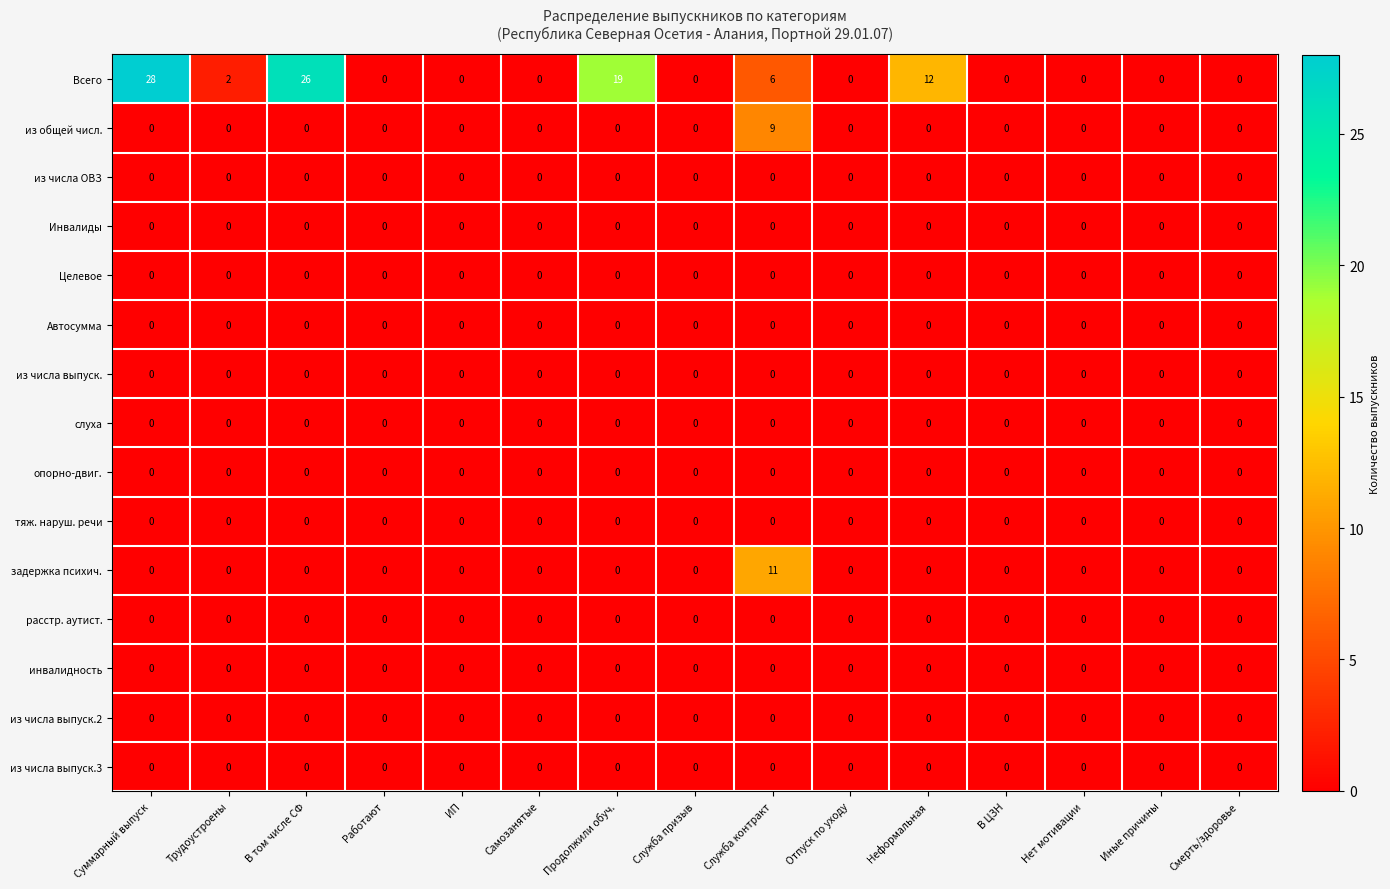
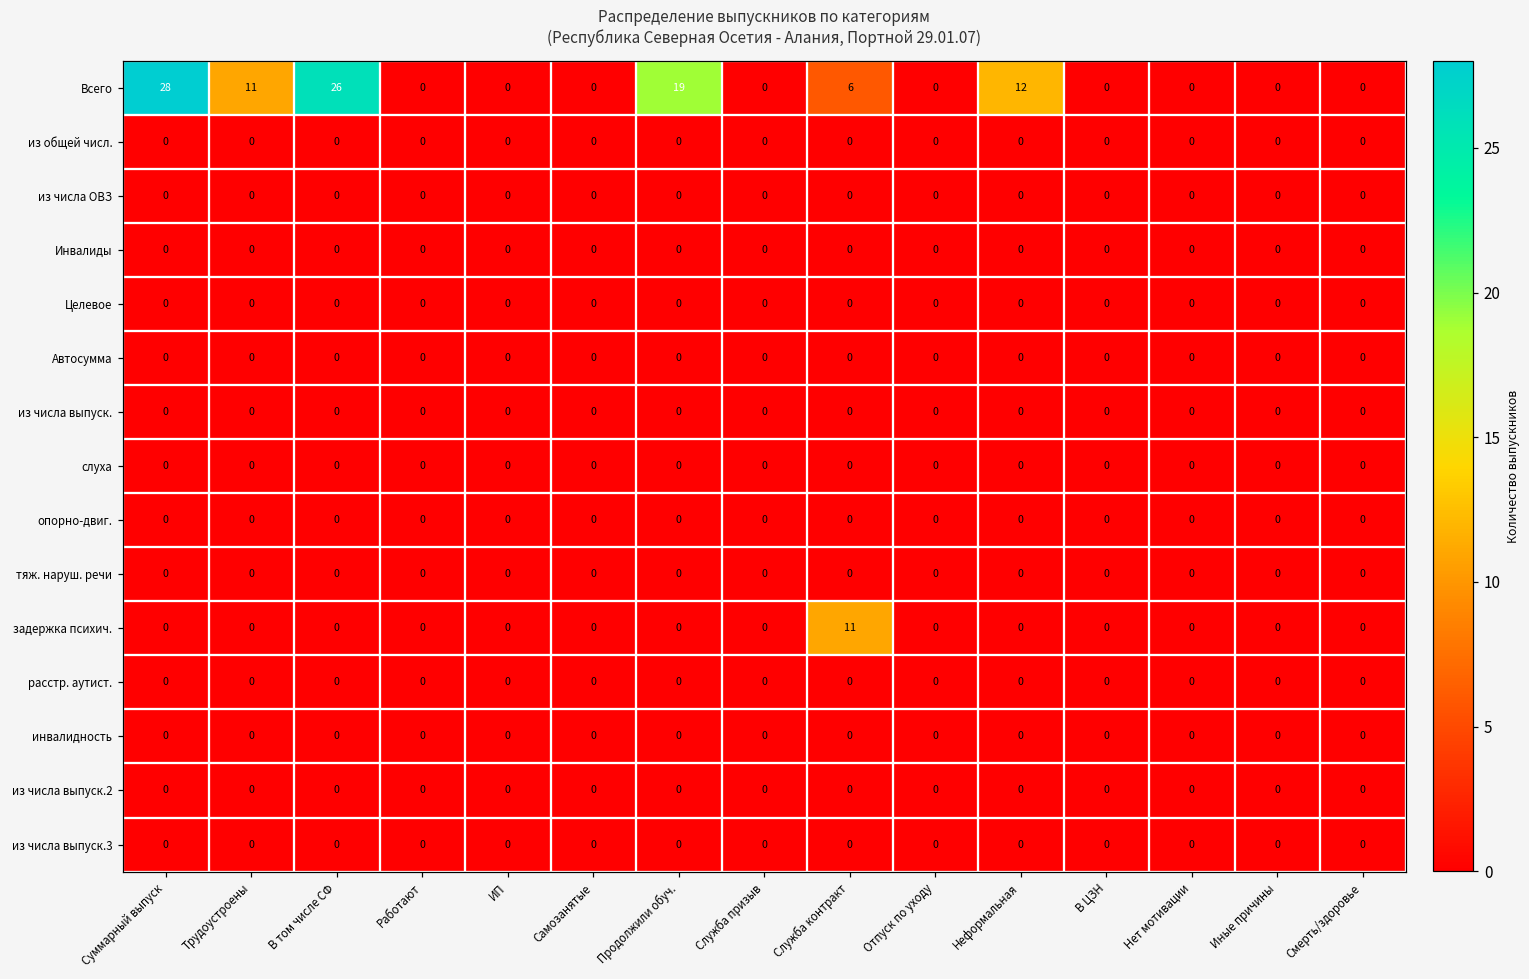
  {
    "Всего": {
      "Суммарный выпуск": 28,
-     "Трудоустроены": 2,
+     "Трудоустроены": 11,
      "В том числе СФ": 26,
      "Работают": 0,
      "ИП": 0,
      "Самозанятые": 0,
      "Продолжили обуч.": 19,
      "Служба призыв": 0,
      "Служба контракт": 6,
      "Отпуск по уходу": 0,
      "Неформальная": 12,
      "В ЦЗН": 0,
      "Нет мотивации": 0,
      "Иные причины": 0,
      "Смерть/здоровье": 0
    },
    "из общей числ.": {
      "Суммарный выпуск": 0,
      "Трудоустроены": 0,
      "В том числе СФ": 0,
      "Работают": 0,
      "ИП": 0,
      "Самозанятые": 0,
      "Продолжили обуч.": 0,
      "Служба призыв": 0,
-     "Служба контракт": 9,
+     "Служба контракт": 0,
      "Отпуск по уходу": 0,
      "Неформальная": 0,
      "В ЦЗН": 0,
      "Нет мотивации": 0,
      "Иные причины": 0,
      "Смерть/здоровье": 0
    }
  }
